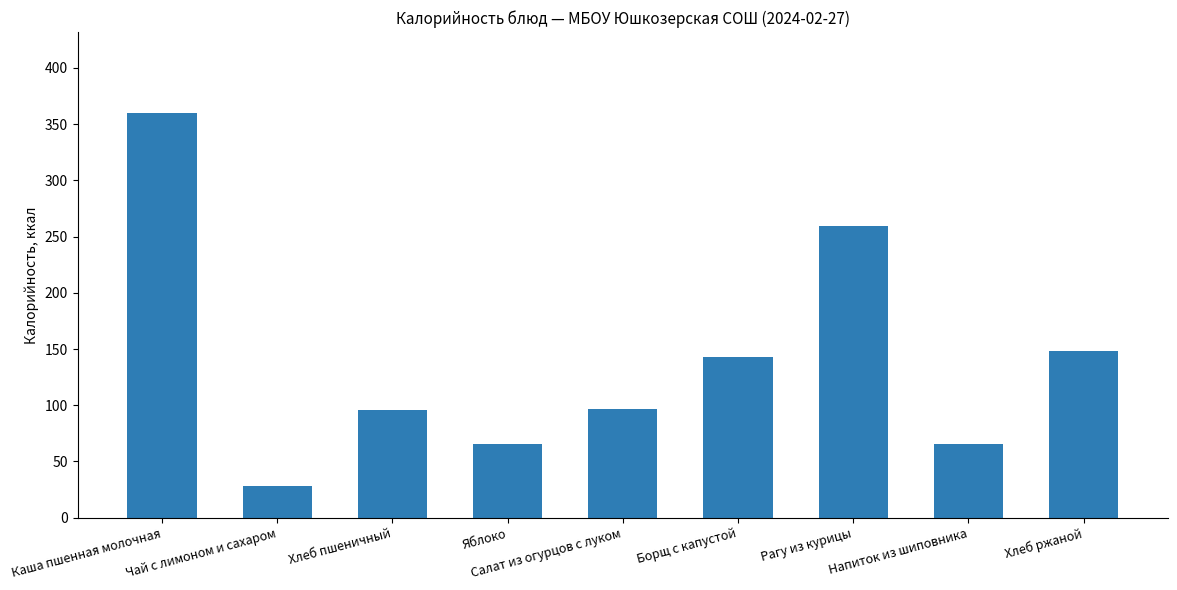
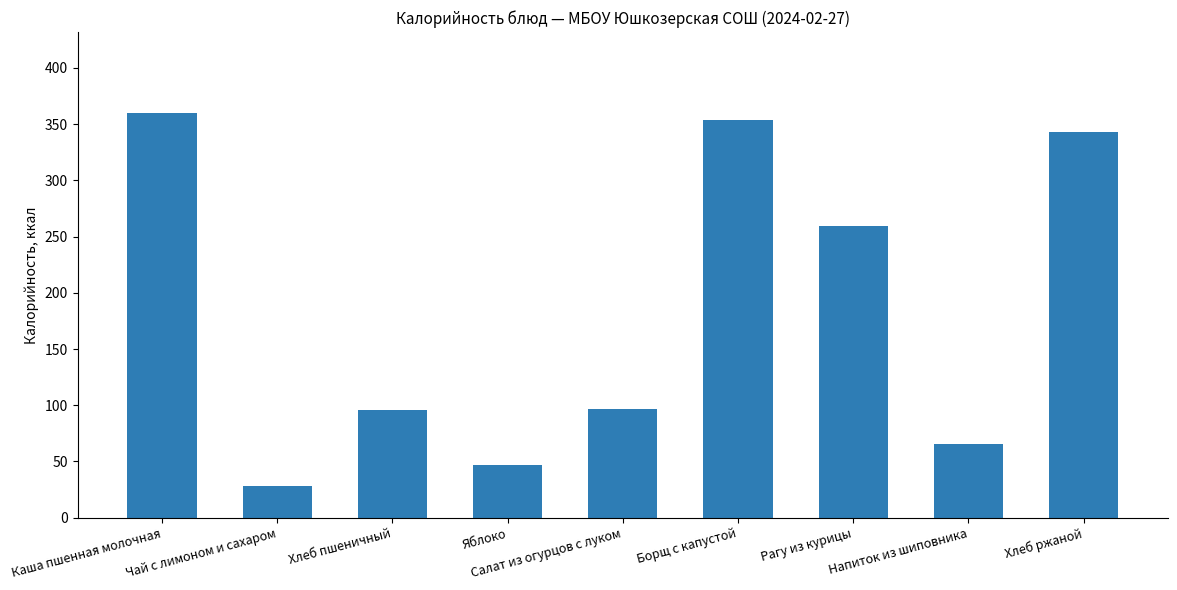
  {
    "Каша пшенная молочная": 360,
    "Чай с лимоном и сахаром": 28,
    "Хлеб пшеничный": 96,
-   "Яблоко": 65,
+   "Яблоко": 47,
    "Салат из огурцов с луком": 96,
-   "Борщ с капустой": 143,
+   "Борщ с капустой": 353,
    "Рагу из курицы": 259,
    "Напиток из шиповника": 65,
-   "Хлеб ржаной": 148
+   "Хлеб ржаной": 343
  }
